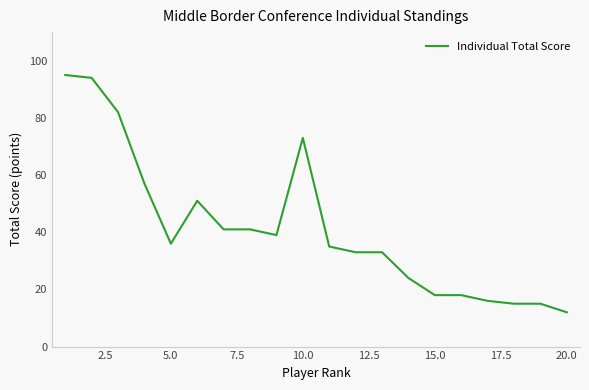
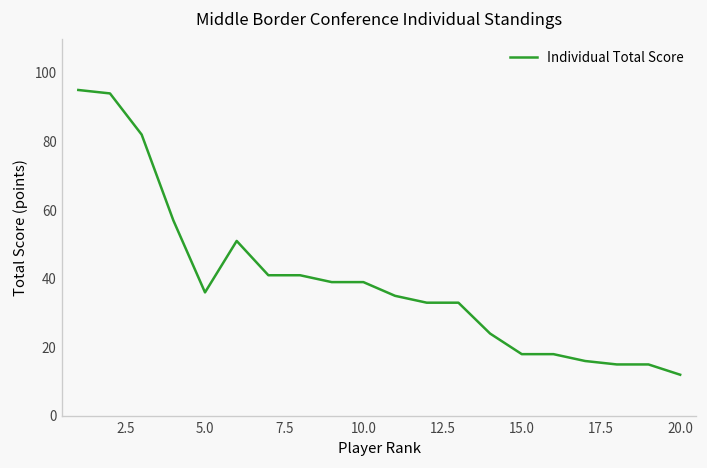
  {
    "5.0": 36,
-   "10.0": 73,
+   "10.0": 39,
    "15.0": 18,
    "20.0": 12
  }
